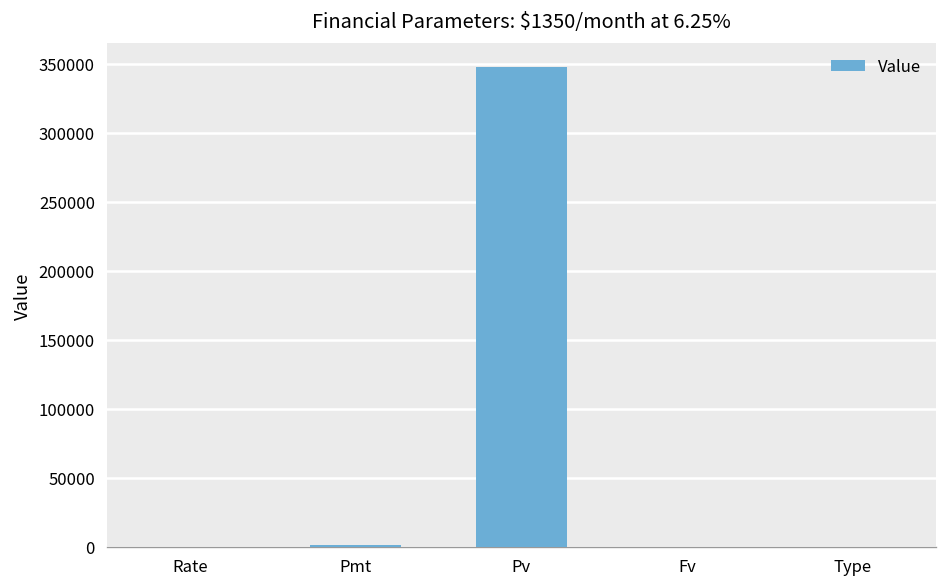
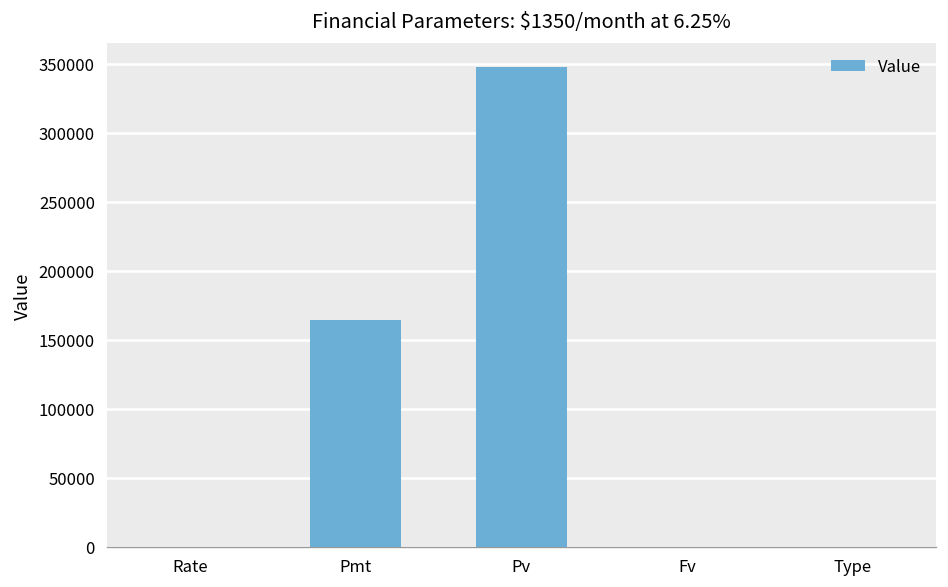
  {
-   "Pmt": 1000,
+   "Pmt": 164000,
    "Pv": 348000,
    "Fv": 0,
    "Type": 0
  }
